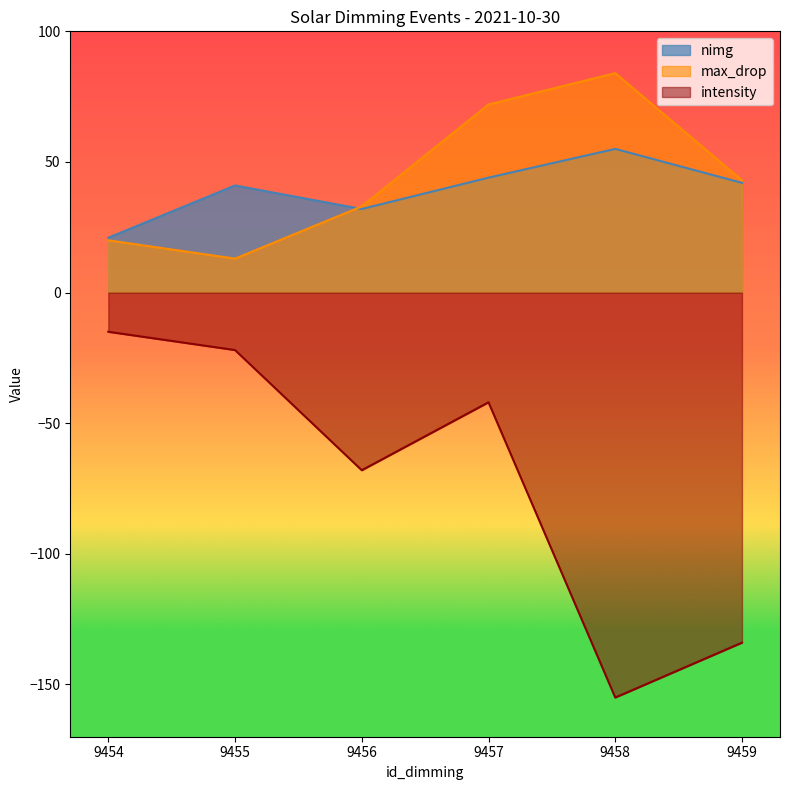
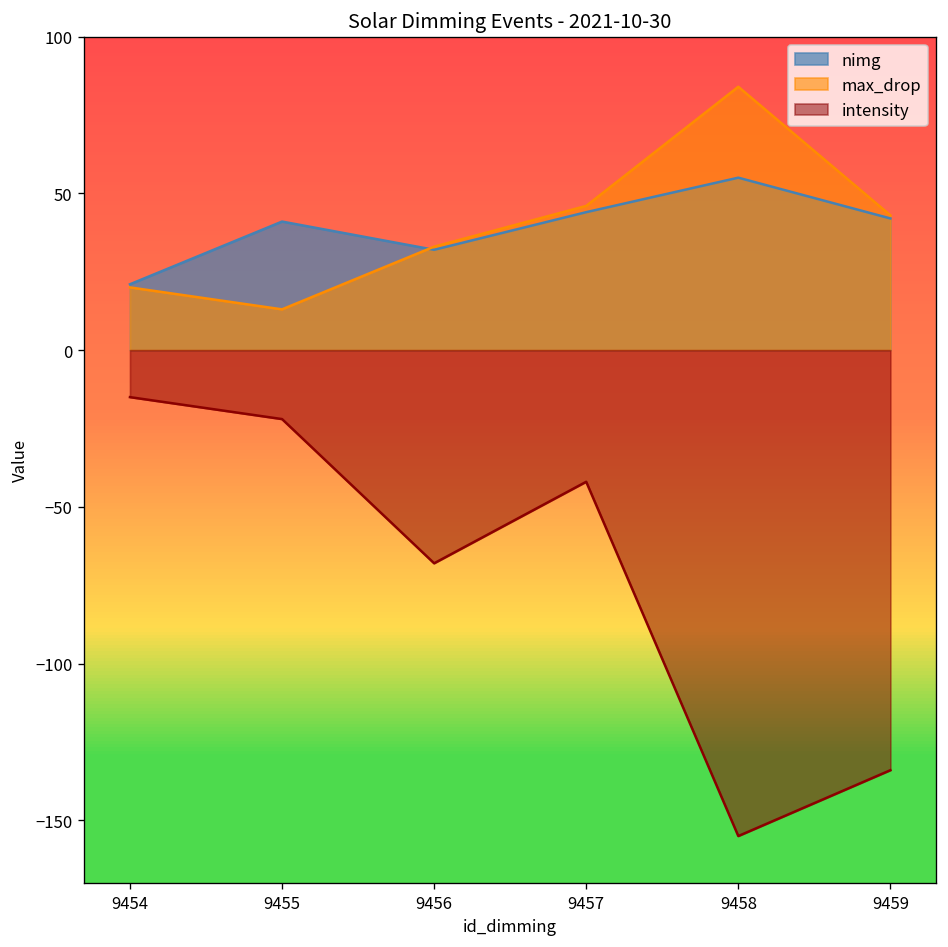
  {
    "nimg": {
      "9454": 21,
      "9455": 41,
      "9456": 32,
      "9457": 44,
      "9458": 55,
      "9459": 42
    },
    "max_drop": {
      "9454": 20,
      "9455": 13,
      "9456": 33,
-     "9457": 72,
+     "9457": 46,
      "9458": 84,
      "9459": 43
    }
  }
